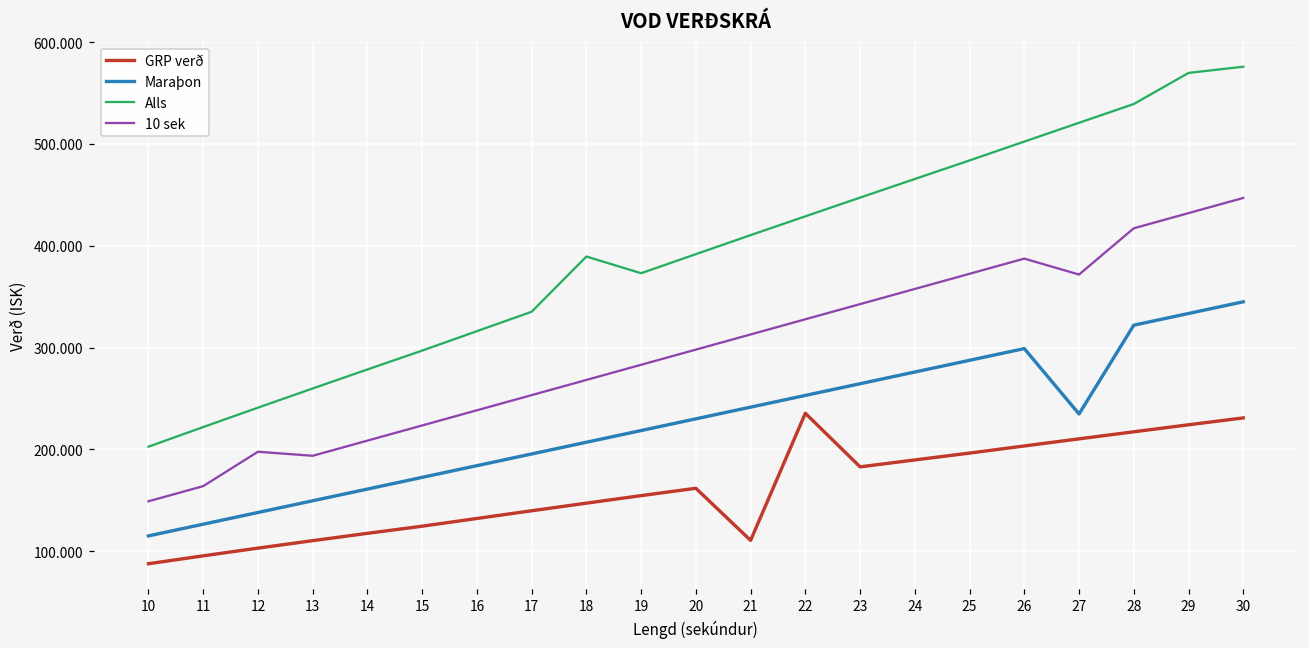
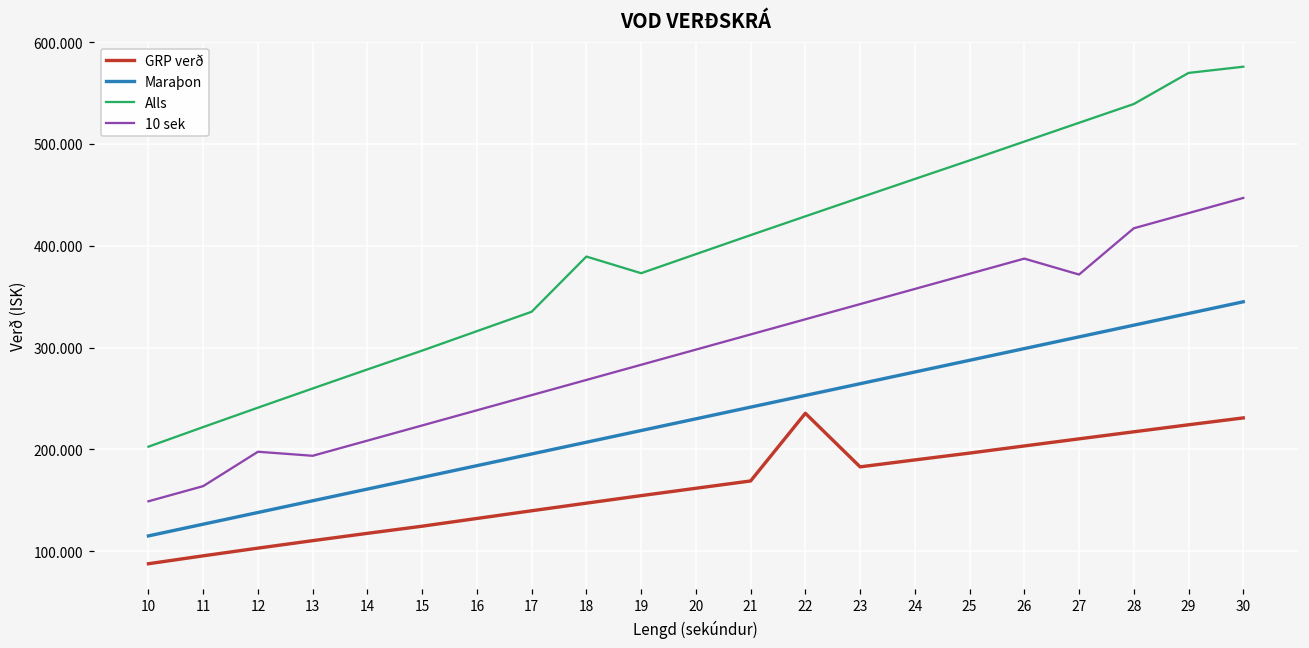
  {
    "GRP verð": {
      "10": 90,
      "11": 100,
      "12": 100,
      "13": 110,
      "14": 120,
      "15": 120,
      "16": 130,
      "17": 140,
      "18": 150,
      "19": 150,
      "20": 160,
-     "21": 110,
+     "21": 170,
      "22": 240,
      "23": 180,
      "24": 190,
      "25": 200,
      "26": 200,
      "27": 210,
      "28": 220,
      "29": 220,
      "30": 230
    },
    "Maraþon": {
      "10": 120,
      "11": 130,
      "12": 140,
      "13": 150,
      "14": 160,
      "15": 170,
      "16": 180,
      "17": 200,
      "18": 210,
      "19": 220,
      "20": 230,
      "21": 240,
      "22": 250,
      "23": 260,
      "24": 280,
      "25": 290,
      "26": 300,
-     "27": 230,
+     "27": 310,
      "28": 320,
      "29": 330,
      "30": 350
    },
    "Alls": {
      "10": 200,
      "11": 220,
      "12": 240,
      "13": 260,
      "14": 280,
      "15": 300,
      "16": 320,
      "17": 340,
      "18": 390,
      "19": 370,
      "20": 390,
      "21": 410,
      "22": 430,
      "23": 450,
      "24": 470,
      "25": 480,
      "26": 500,
      "27": 520,
      "28": 540,
      "29": 570,
      "30": 580
    },
    "10 sek": {
      "10": 150,
      "11": 160,
      "12": 200,
      "13": 190,
      "14": 210,
      "15": 220,
      "16": 240,
      "17": 250,
      "18": 270,
      "19": 280,
      "20": 300,
      "21": 310,
      "22": 330,
      "23": 340,
      "24": 360,
      "25": 370,
      "26": 390,
      "27": 370,
      "28": 420,
      "29": 430,
      "30": 450
    }
  }
